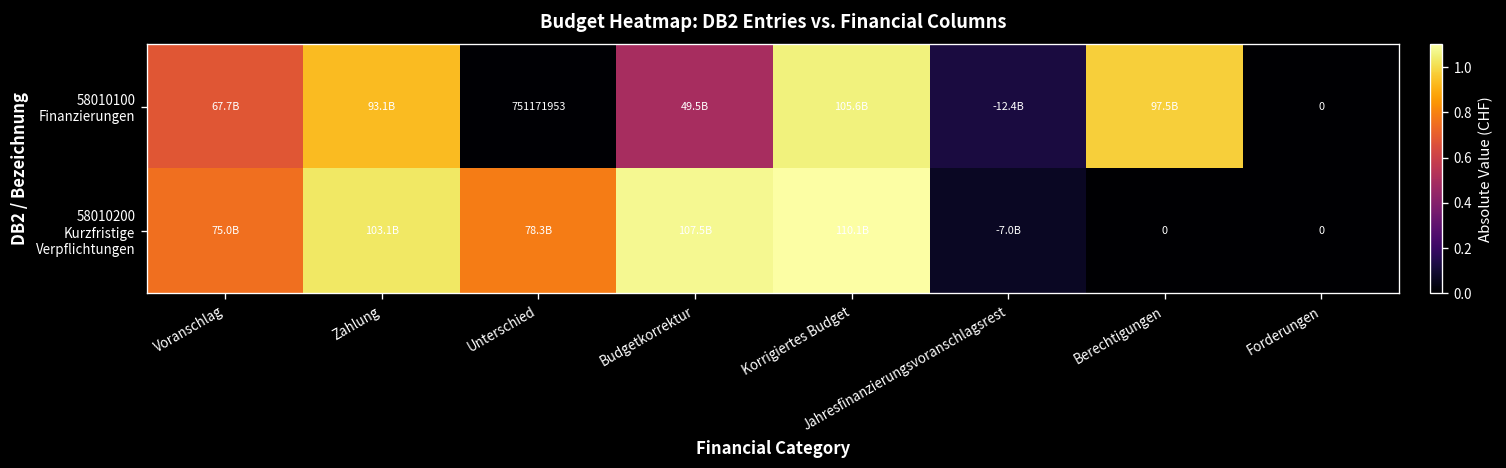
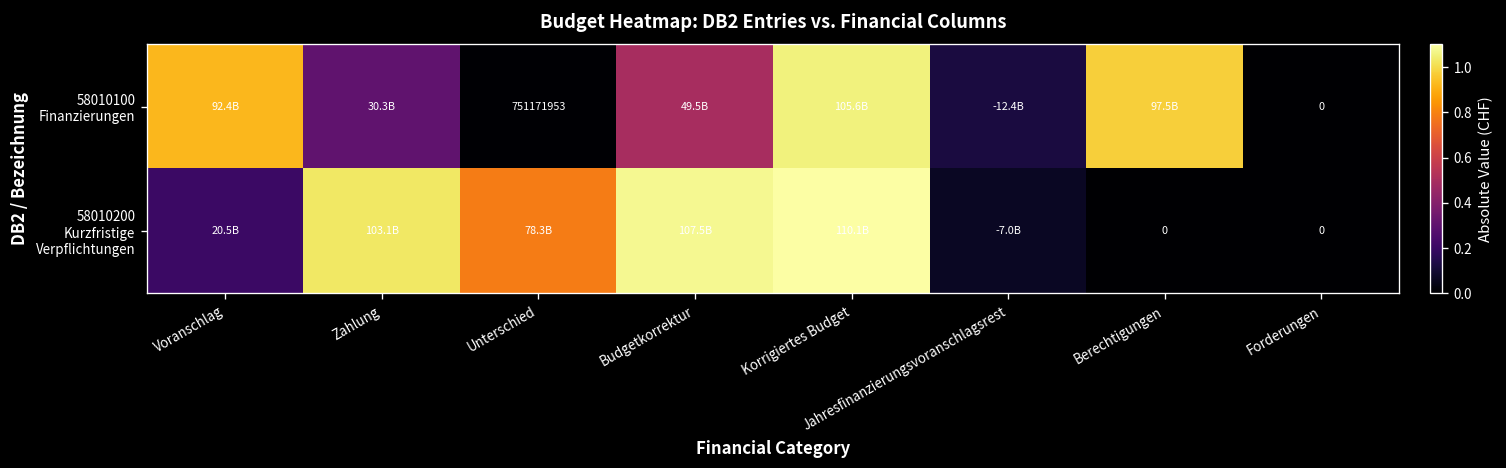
  {
    "58010100 Finanzierungen": {
-     "Voranschlag": "67.7B",
-     "Zahlung": "93.1B",
+     "Voranschlag": "92.4B",
+     "Zahlung": "30.3B",
      "Unterschied": "751171953",
      "Budgetkorrektur": "49.5B",
      "Korrigiertes Budget": "105.6B",
      "Jahresfinanzierungsvoranschlagsrest": "-12.4B",
      "Berechtigungen": "97.5B",
      "Forderungen": "0"
    },
    "58010200 Kurzfristige Verpflichtungen": {
-     "Voranschlag": "75.0B",
+     "Voranschlag": "20.5B",
      "Zahlung": "103.1B",
      "Unterschied": "78.3B",
      "Budgetkorrektur": "107.5B",
      "Korrigiertes Budget": "110.1B",
      "Jahresfinanzierungsvoranschlagsrest": "-7.0B",
      "Berechtigungen": "0",
      "Forderungen": "0"
    }
  }
